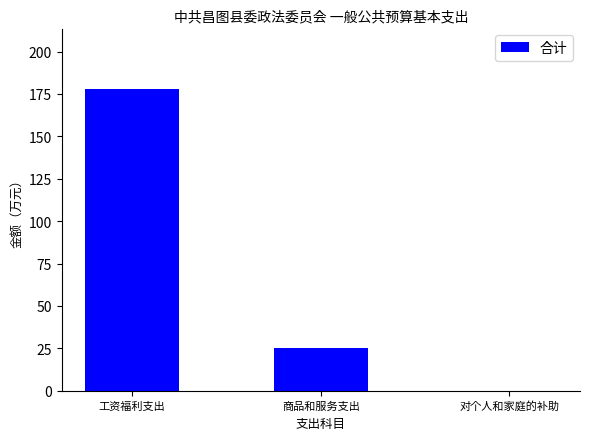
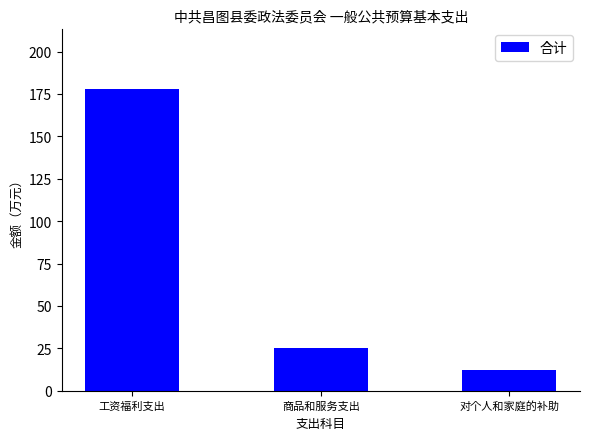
  {
    "工资福利支出": 178,
    "商品和服务支出": 25,
-   "对个人和家庭的补助": 0
+   "对个人和家庭的补助": 13
  }
